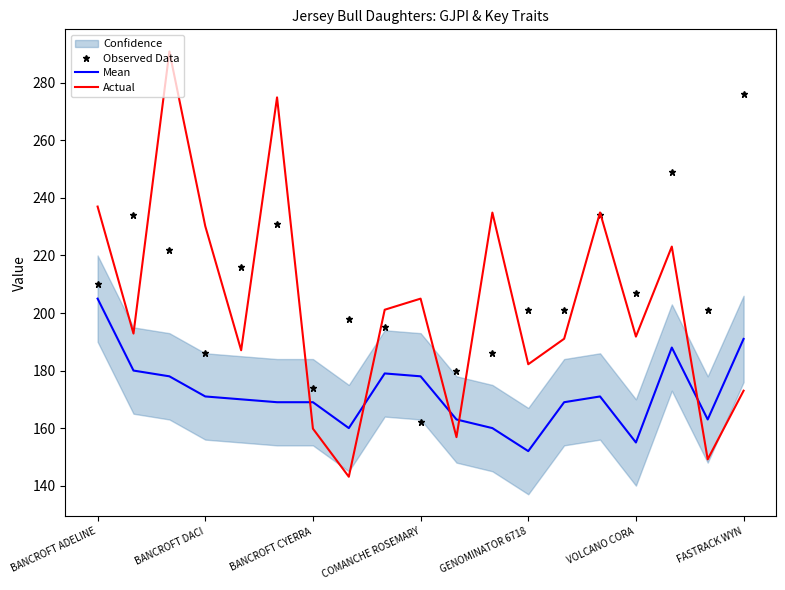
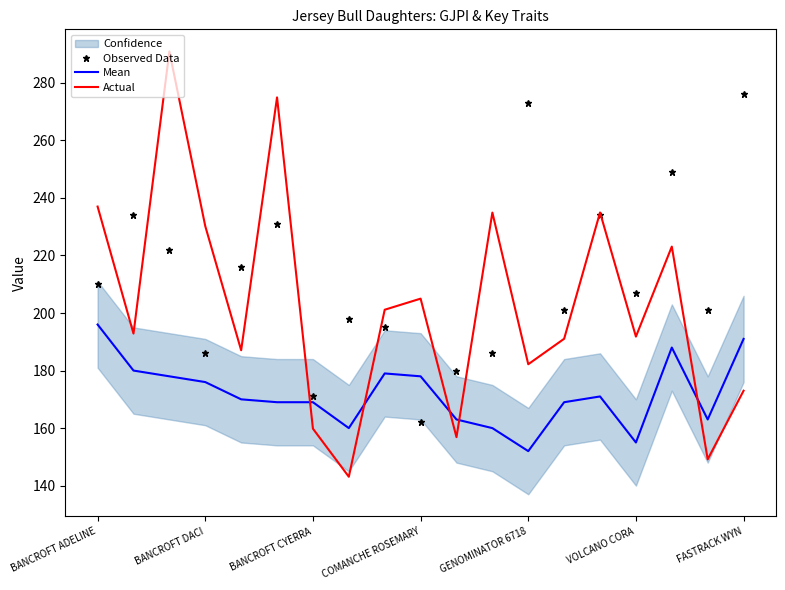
  {
    "Observed Data": {
      "BANCROFT ADELINE": 210,
-     "BANCROFT CYERRA": 174,
+     "BANCROFT CYERRA": 171,
      "COMANCHE ROSEMARY": 162,
-     "GENOMINATOR 6718": 201,
+     "GENOMINATOR 6718": 273,
      "VOLCANO CORA": 207,
      "FASTRACK WYN": 276
    },
    "Mean": {
-     "BANCROFT ADELINE": 205,
-     "BANCROFT DACI": 171,
+     "BANCROFT ADELINE": 196,
+     "BANCROFT DACI": 176,
      "BANCROFT CYERRA": 169,
      "COMANCHE ROSEMARY": 178,
      "GENOMINATOR 6718": 152,
      "VOLCANO CORA": 155,
      "FASTRACK WYN": 191
    },
    "Actual": {
      "BANCROFT ADELINE": 237,
      "BANCROFT DACI": 230,
      "BANCROFT CYERRA": 160,
      "COMANCHE ROSEMARY": 205,
      "GENOMINATOR 6718": 182,
      "VOLCANO CORA": 192,
      "FASTRACK WYN": 173
    }
  }
